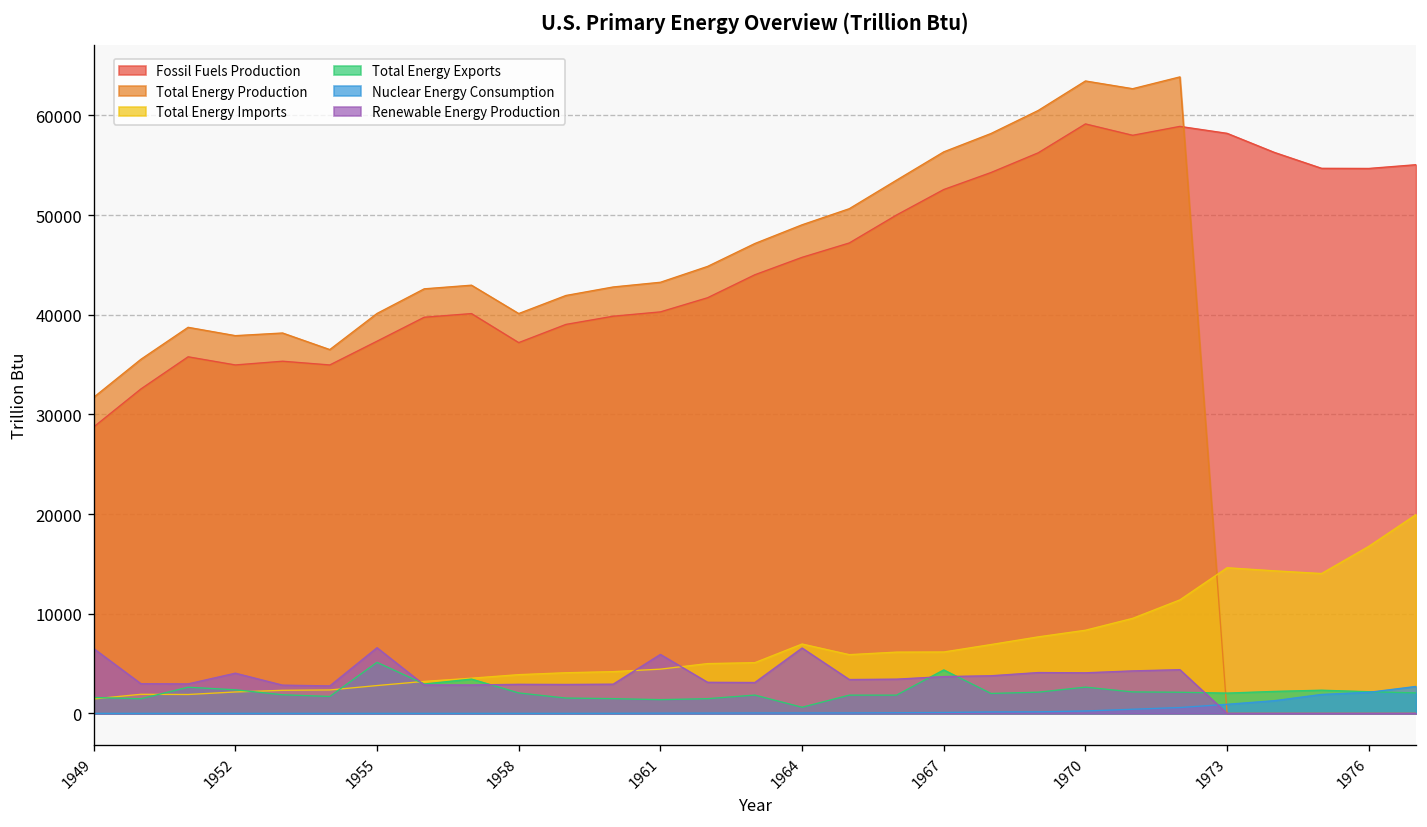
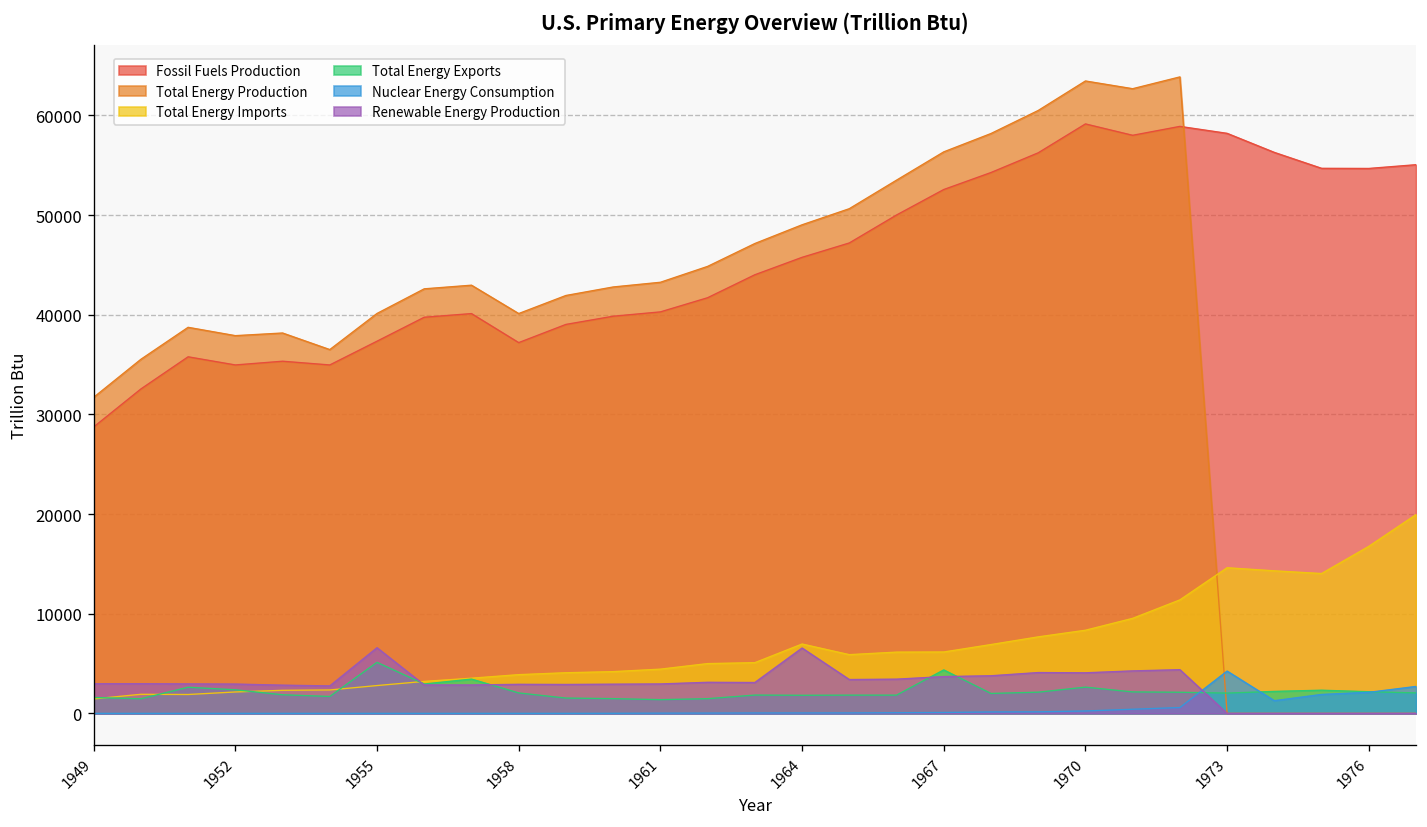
  {
    "Total Energy Imports": {
      "1955": 3000,
      "1958": 4000,
      "1961": 4000,
      "1964": 7000,
      "1967": 6000,
      "1970": 8000,
      "1973": 15000,
      "1976": 17000
    },
    "Total Energy Exports": {
      "1955": 5000,
      "1958": 2000,
      "1961": 1000,
-     "1964": 1000,
+     "1964": 2000,
      "1967": 4000,
      "1970": 3000,
      "1973": 2000
    },
    "Nuclear Energy Consumption": {
      "1949": 0,
      "1952": 0,
      "1955": 0,
      "1958": 0,
      "1961": 0,
      "1964": 0,
      "1967": 0,
      "1970": 0,
-     "1973": 1000
+     "1973": 4000
    },
    "Renewable Energy Production": {
-     "1949": 7000,
-     "1952": 4000,
+     "1949": 3000,
+     "1952": 3000,
      "1955": 7000,
      "1958": 3000,
-     "1961": 6000,
+     "1961": 3000,
      "1964": 7000,
      "1967": 4000,
      "1970": 4000
    }
  }
